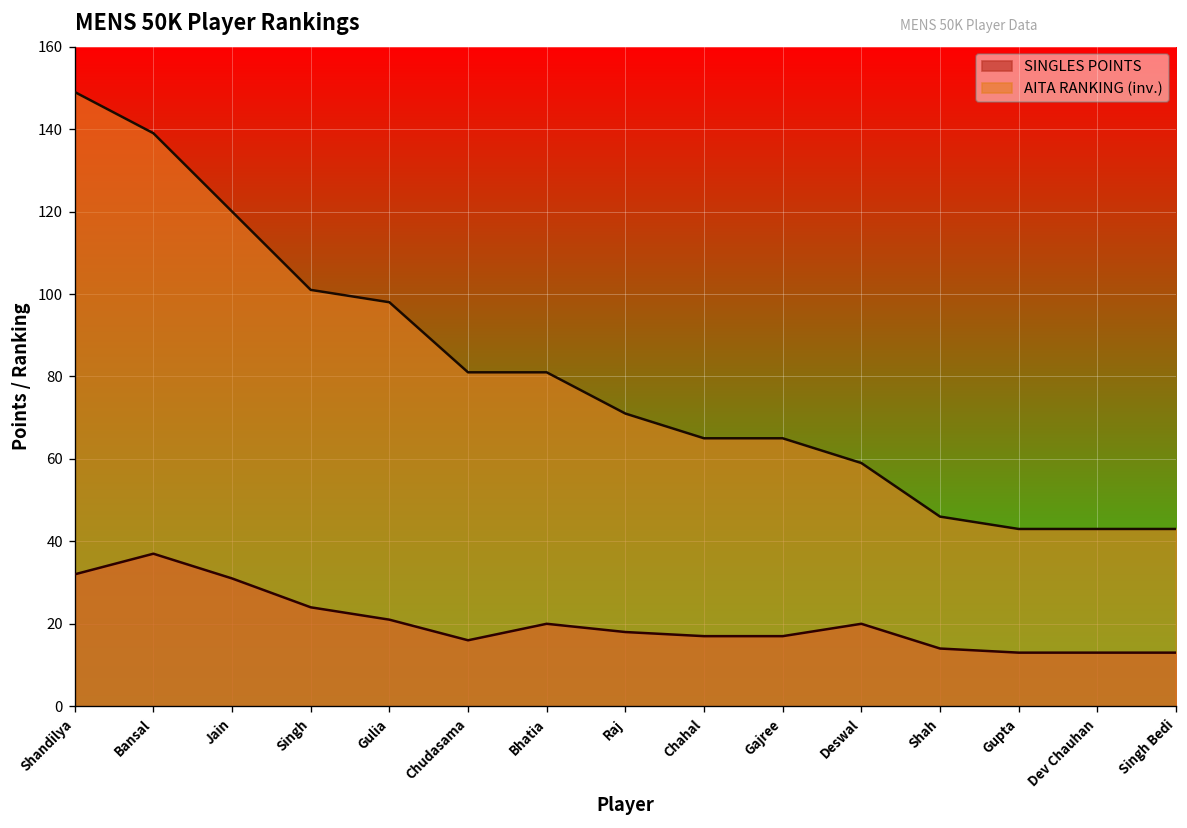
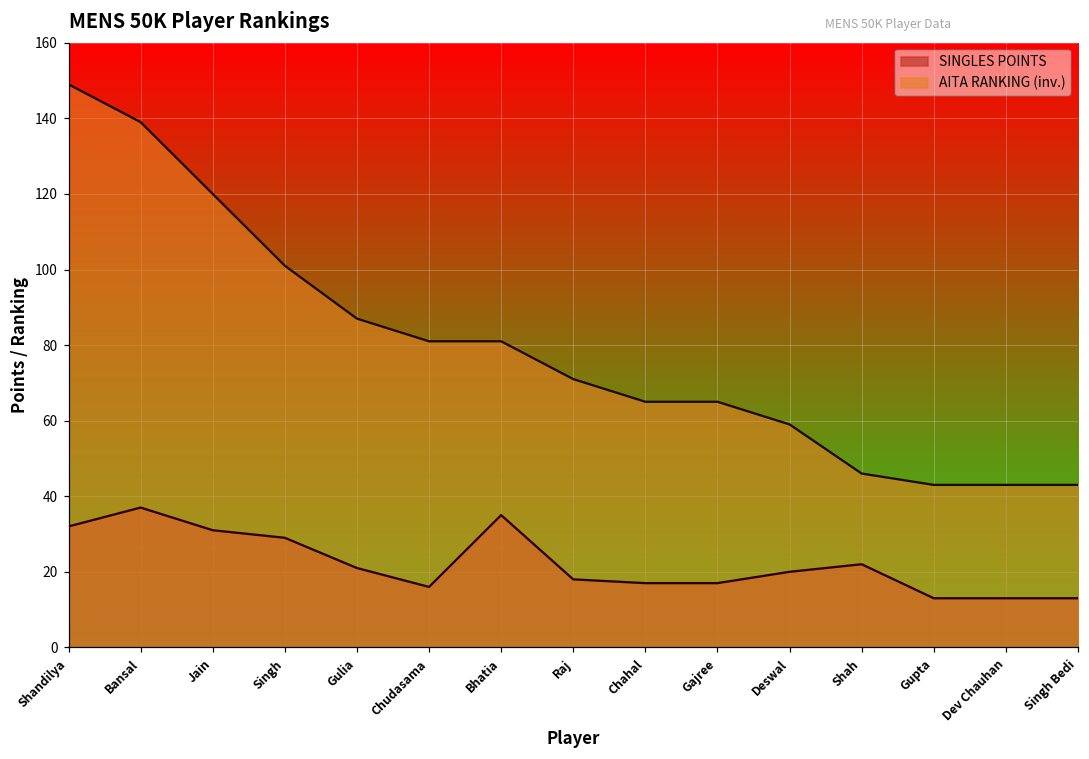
  {
    "SINGLES POINTS": {
      "Shandilya": 32,
      "Bansal": 37,
      "Jain": 31,
-     "Singh": 24,
+     "Singh": 29,
      "Gulia": 21,
      "Chudasama": 16,
-     "Bhatia": 20,
+     "Bhatia": 35,
      "Raj": 18,
      "Chahal": 17,
      "Gajree": 17,
      "Deswal": 20,
-     "Shah": 14,
+     "Shah": 22,
      "Gupta": 13,
      "Dev Chauhan": 13,
      "Singh Bedi": 13
    },
    "AITA RANKING (inv.)": {
      "Shandilya": 149,
      "Bansal": 139,
      "Jain": 120,
      "Singh": 101,
-     "Gulia": 98,
+     "Gulia": 87,
      "Chudasama": 81,
      "Bhatia": 81,
      "Raj": 71,
      "Chahal": 65,
      "Gajree": 65,
      "Deswal": 59,
      "Shah": 46,
      "Gupta": 43,
      "Dev Chauhan": 43,
      "Singh Bedi": 43
    }
  }
